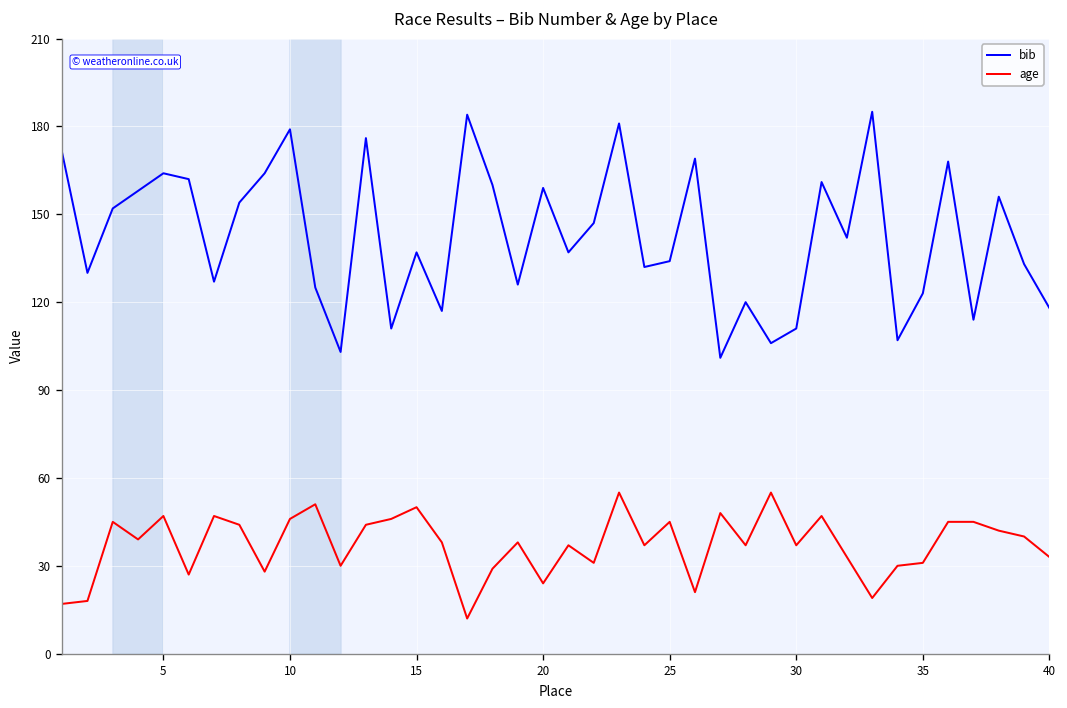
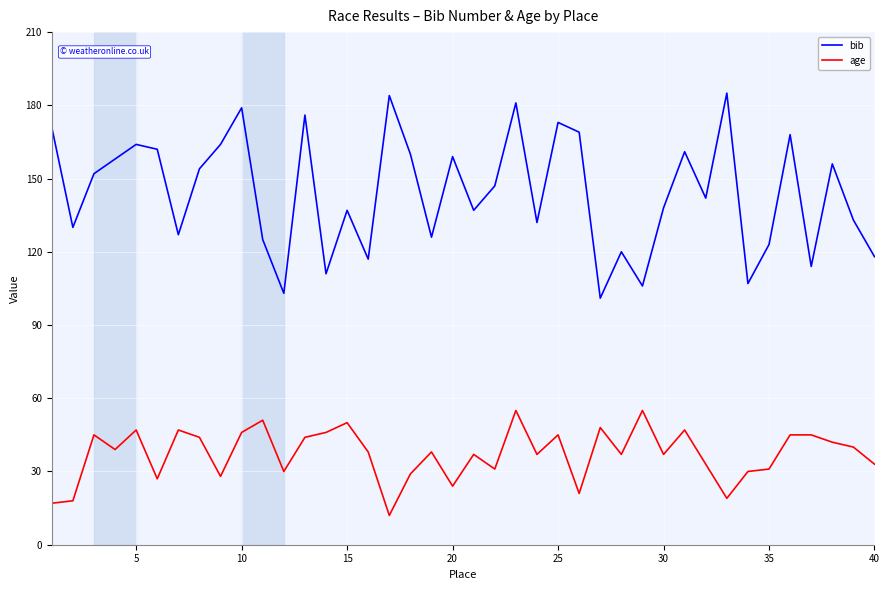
  {
    "bib": {
      "5": 164,
      "10": 179,
      "15": 137,
      "20": 159,
-     "25": 134,
-     "30": 111,
+     "25": 173,
+     "30": 138,
      "35": 123,
      "40": 118
    },
    "age": {
      "5": 47,
      "10": 46,
      "15": 50,
      "20": 24,
      "25": 45,
      "30": 37,
      "35": 31,
      "40": 33
    }
  }
